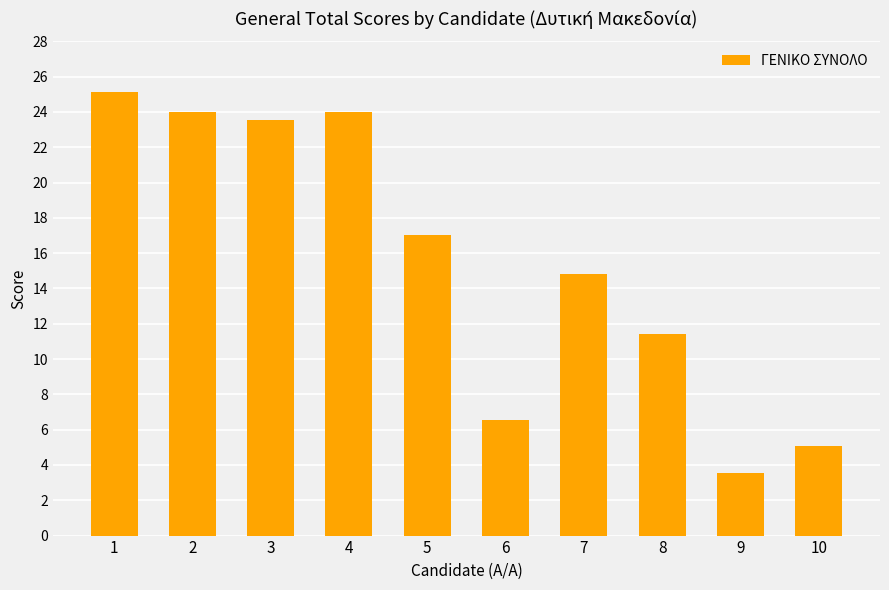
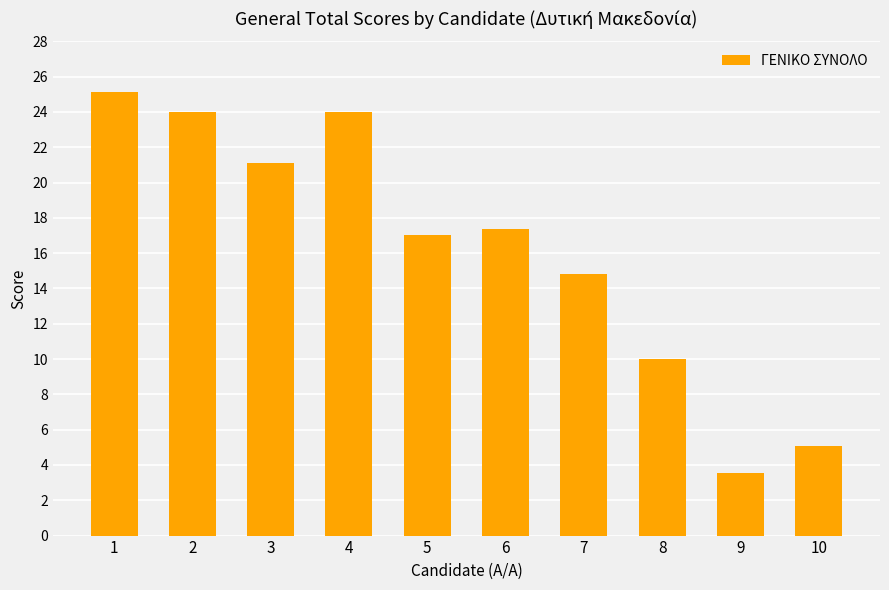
  {
    "1": 25.1,
    "2": 24.0,
-   "3": 23.5,
+   "3": 21.1,
    "4": 24.0,
    "5": 17.0,
-   "6": 6.6,
+   "6": 17.4,
    "7": 14.8,
-   "8": 11.4,
+   "8": 10.0,
    "9": 3.6,
    "10": 5.1
  }
